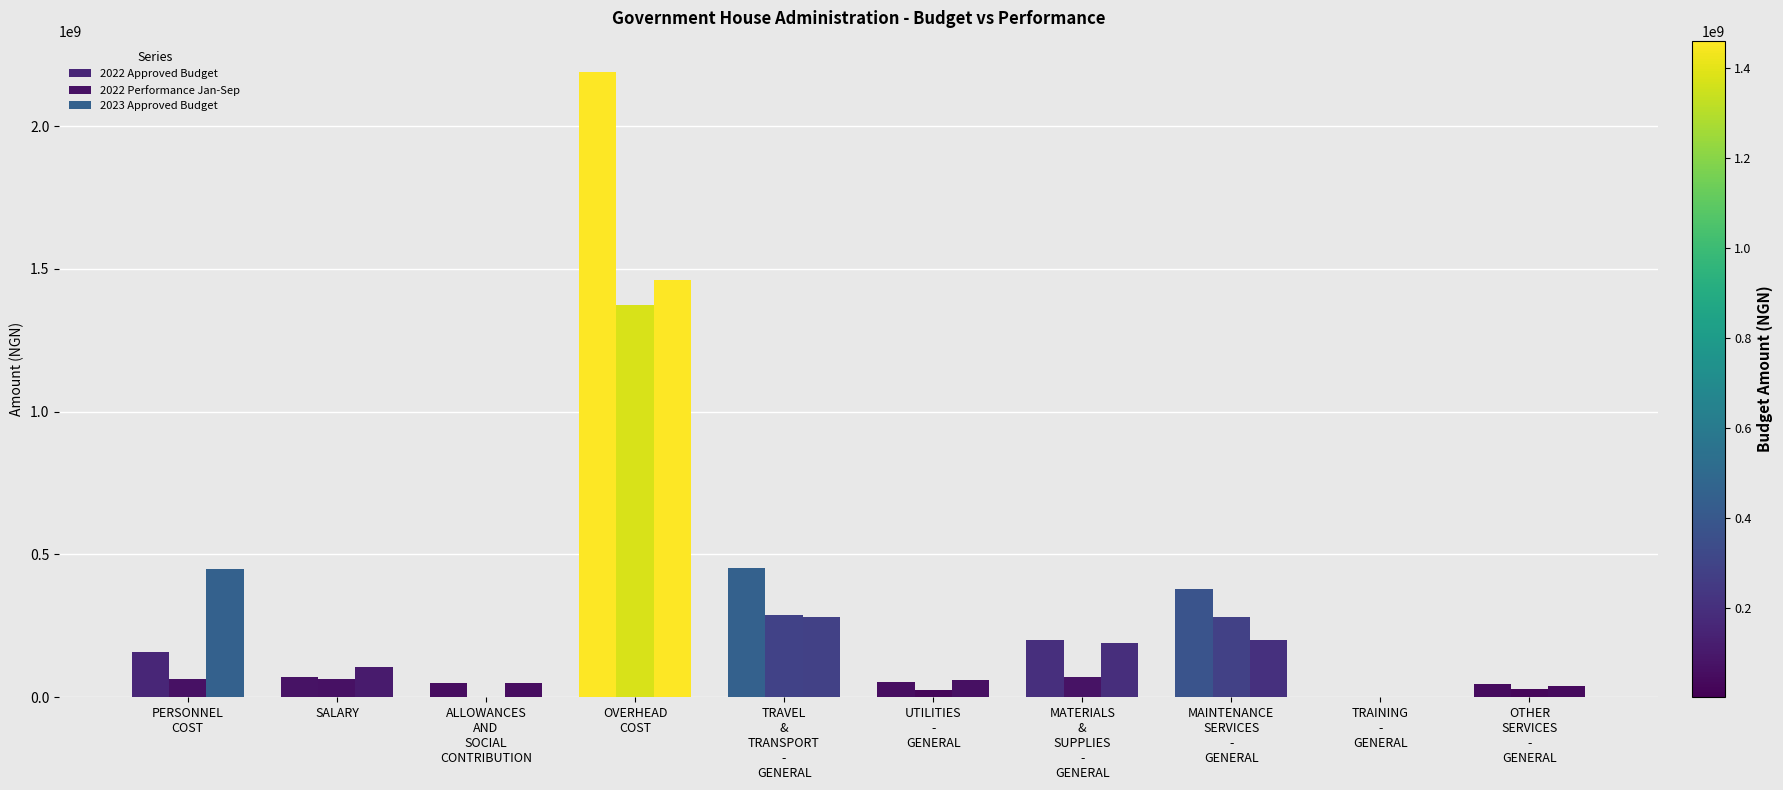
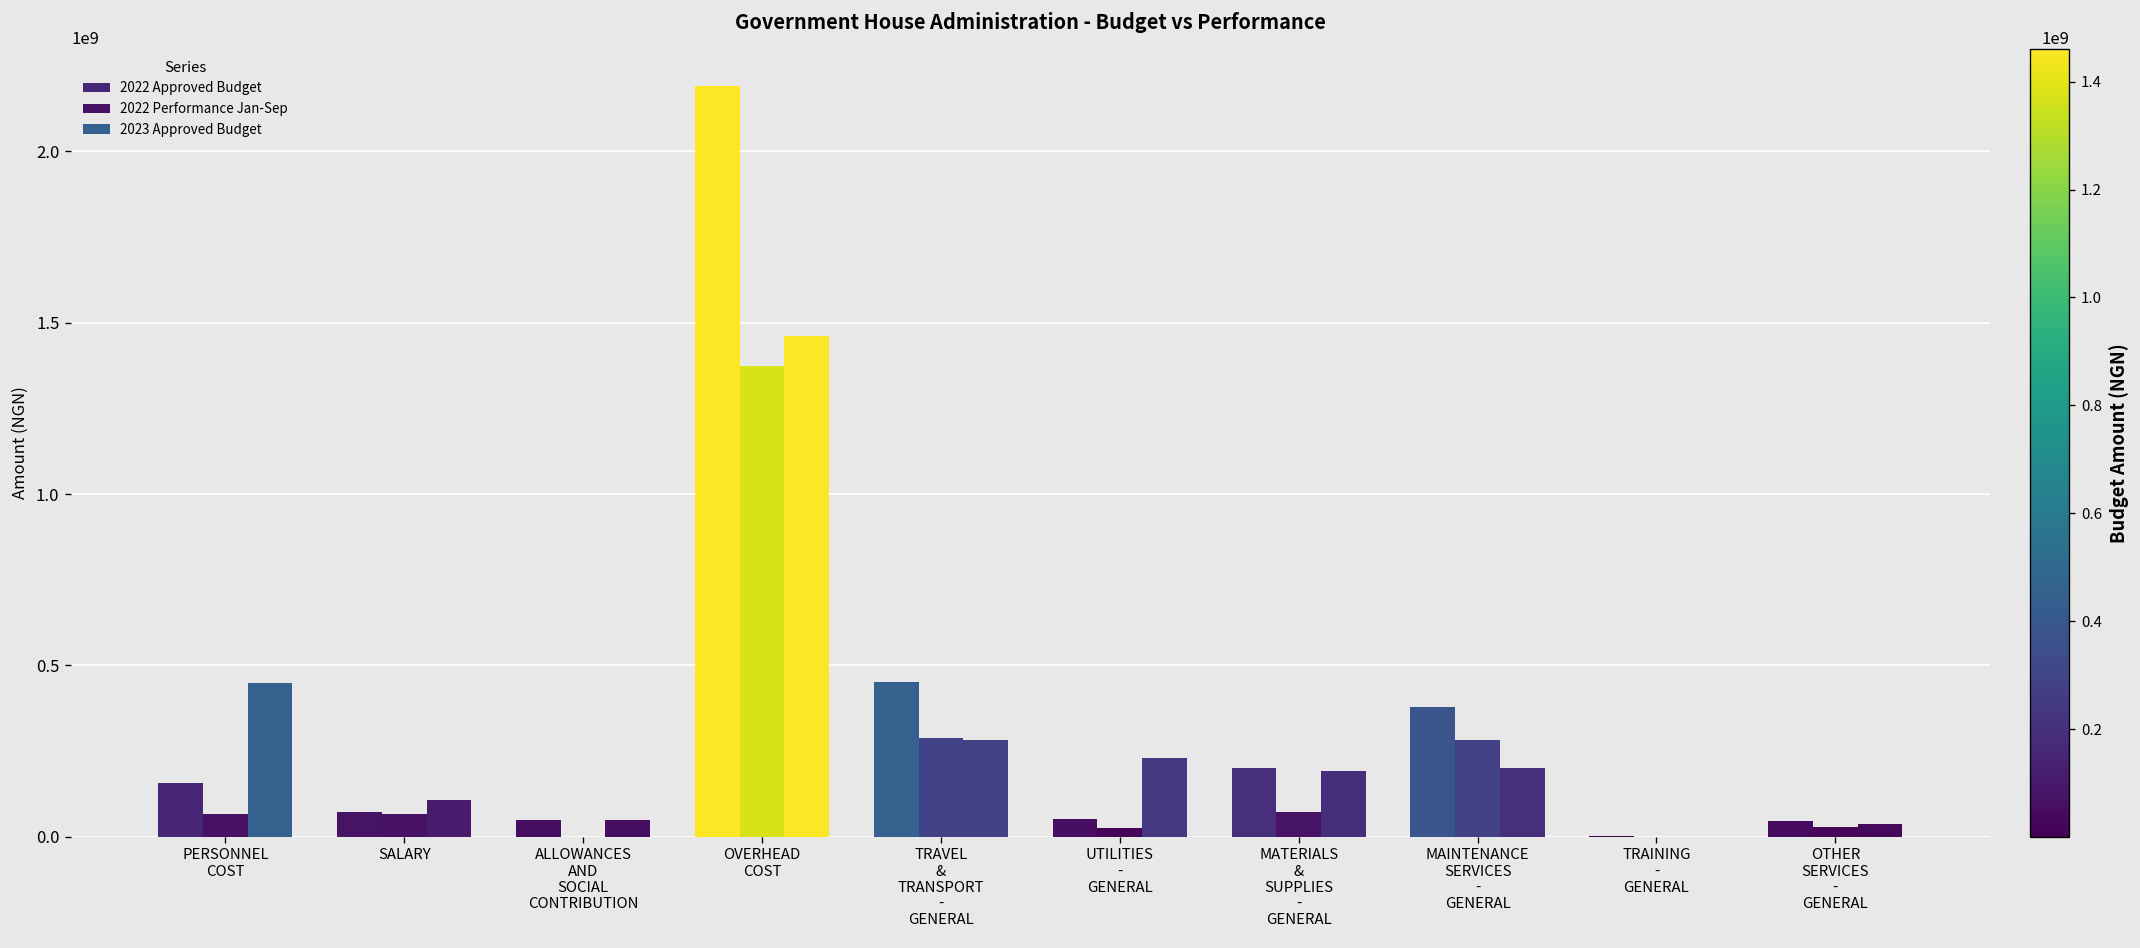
  {
    "2023 Approved Budget": {
      "PERSONNEL COST": 450000000,
      "SALARY": 110000000,
      "ALLOWANCES AND SOCIAL CONTRIBUTION": 50000000,
      "OVERHEAD COST": 1460000000,
      "TRAVEL & TRANSPORT - GENERAL": 280000000,
-     "UTILITIES - GENERAL": 60000000,
+     "UTILITIES - GENERAL": 230000000,
      "MATERIALS & SUPPLIES - GENERAL": 190000000,
      "MAINTENANCE SERVICES - GENERAL": 200000000,
      "OTHER SERVICES - GENERAL": 40000000
    }
  }
